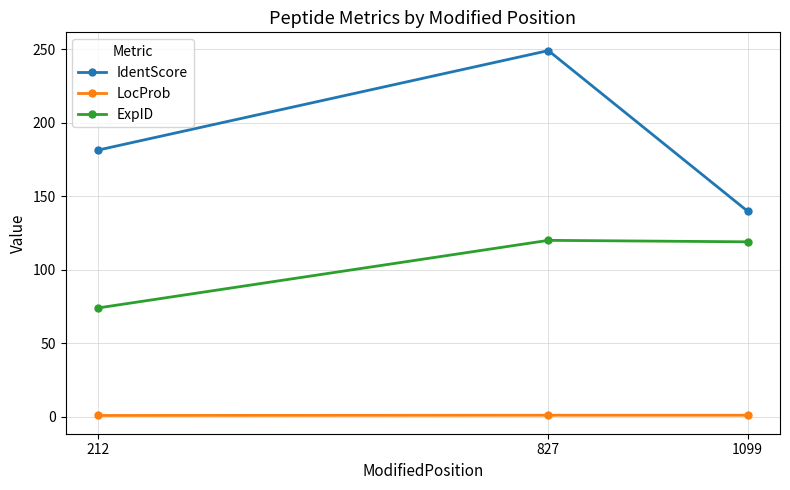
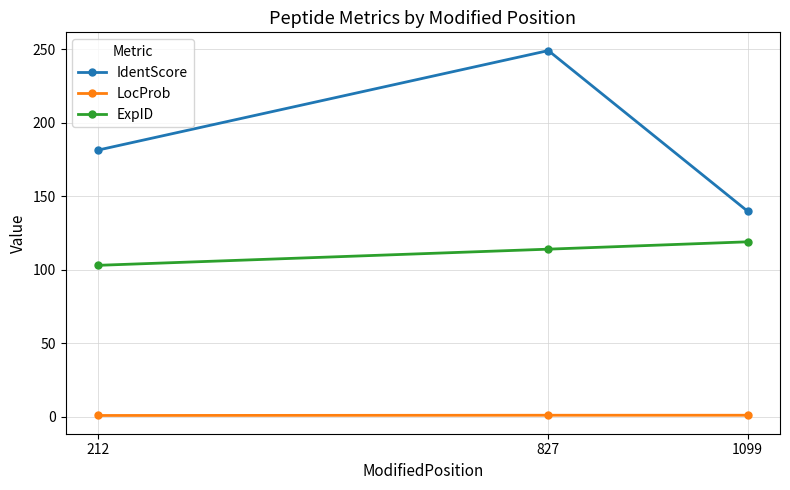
  {
    "IdentScore": {
      "212": 181,
      "827": 249,
      "1099": 140
    },
    "LocProb": {
      "212": 1,
      "827": 1,
      "1099": 1
    },
    "ExpID": {
-     "212": 74,
-     "827": 120,
+     "212": 103,
+     "827": 114,
      "1099": 119
    }
  }
